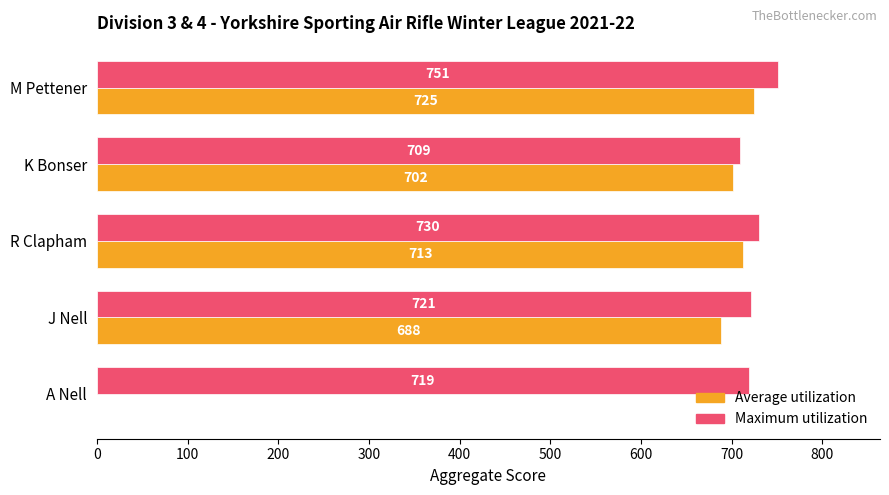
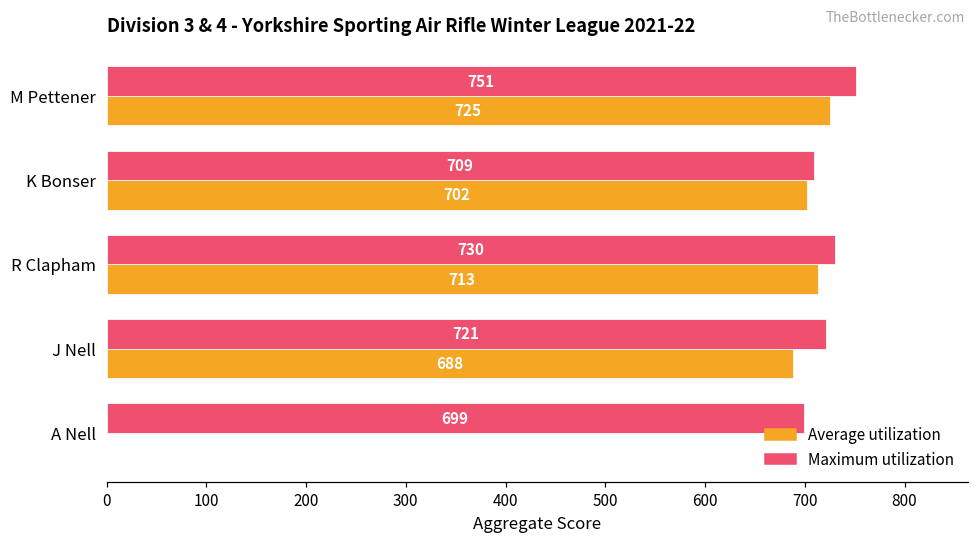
  {
    "Average utilization": {
      "M Pettener": 725,
      "K Bonser": 702,
      "R Clapham": 713,
      "J Nell": 688
    },
    "Maximum utilization": {
      "M Pettener": 751,
      "K Bonser": 709,
      "R Clapham": 730,
      "J Nell": 721,
-     "A Nell": 719
+     "A Nell": 699
    }
  }
